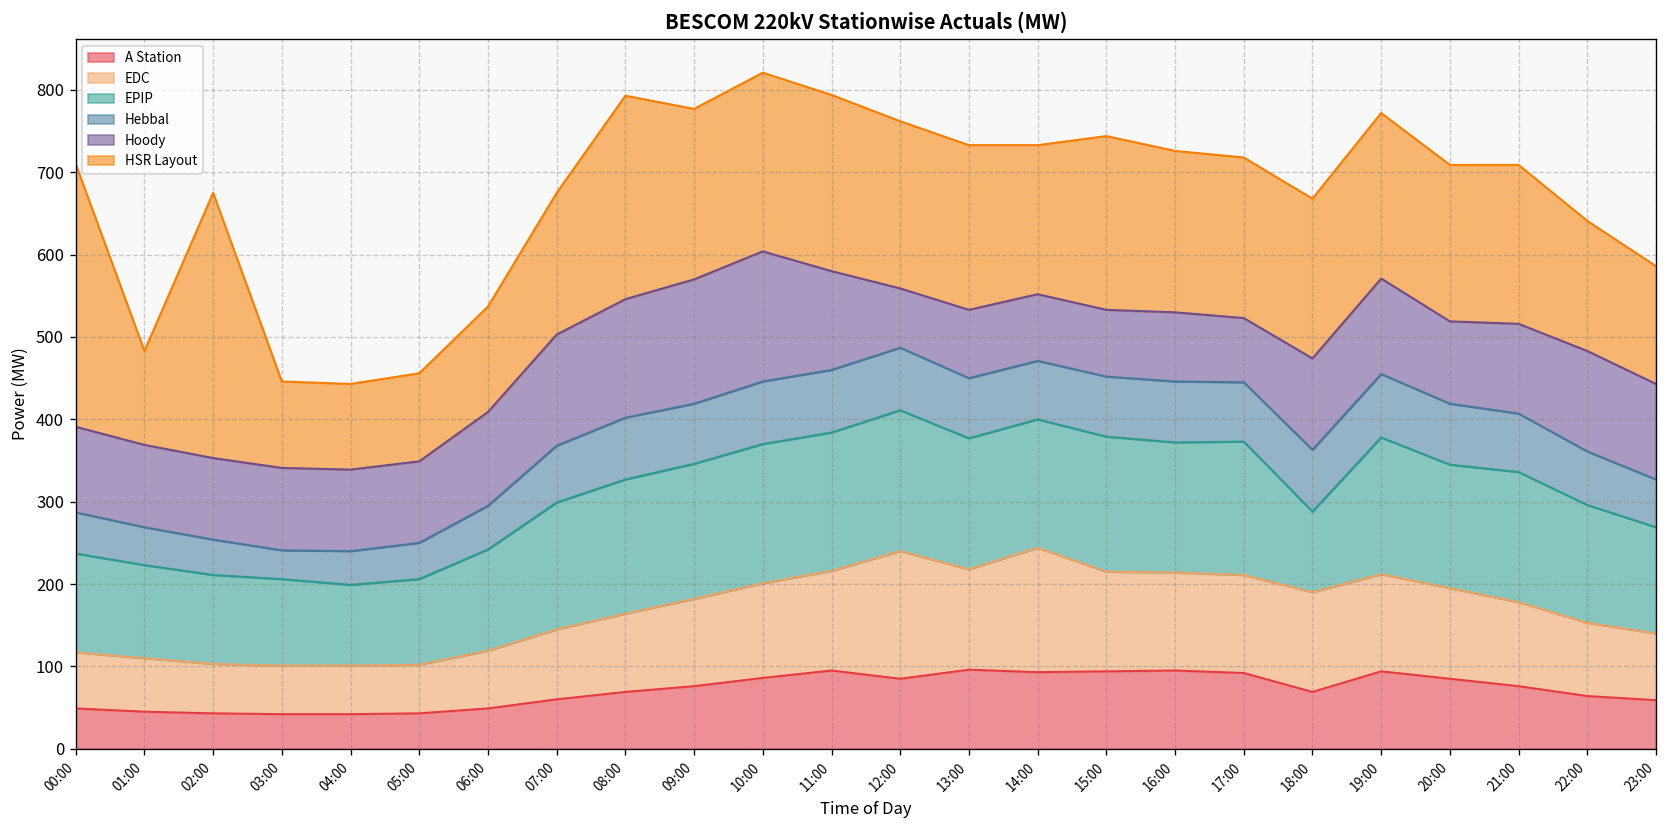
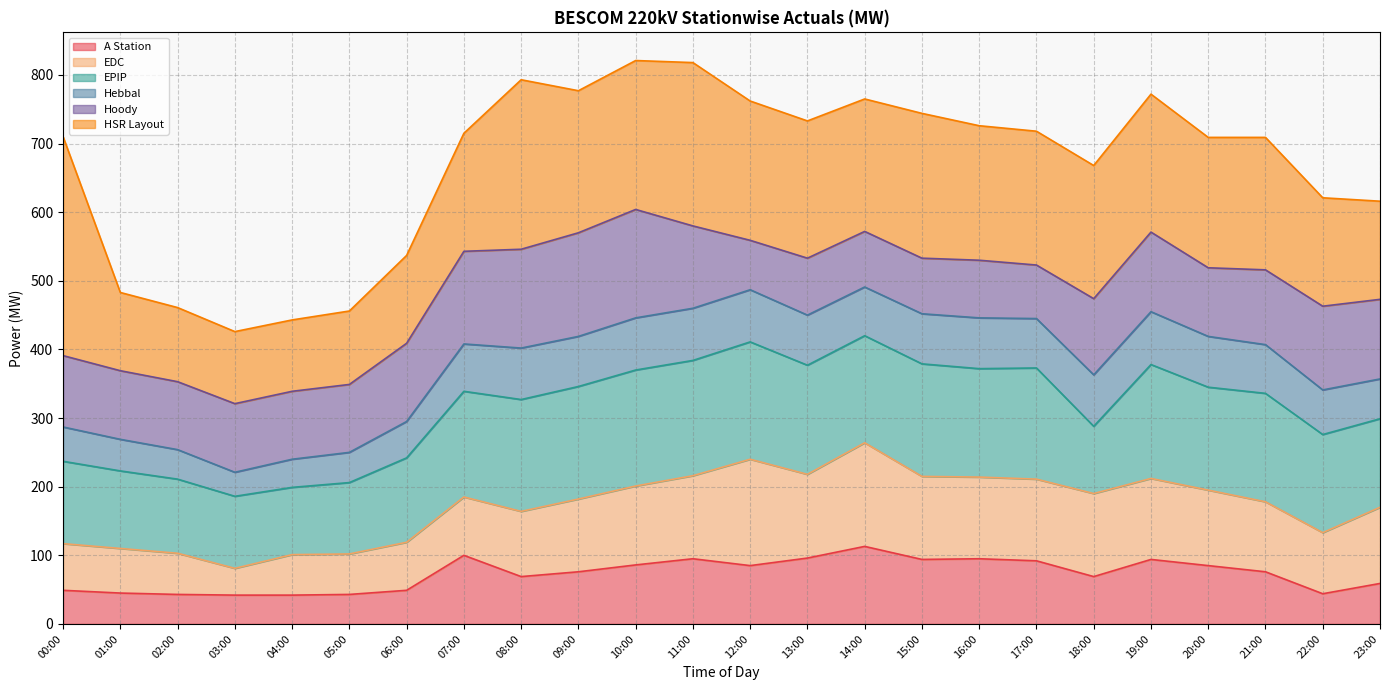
  {
    "A Station": {
      "00:00": 50,
      "01:00": 50,
      "02:00": 40,
      "03:00": 40,
      "04:00": 40,
      "05:00": 40,
      "06:00": 50,
-     "07:00": 60,
+     "07:00": 100,
      "08:00": 70,
      "09:00": 80,
      "10:00": 90,
      "11:00": 100,
      "12:00": 90,
      "13:00": 100,
-     "14:00": 90,
+     "14:00": 110,
      "15:00": 90,
      "16:00": 100,
      "17:00": 90,
      "18:00": 70,
      "19:00": 90,
      "20:00": 90,
      "21:00": 80,
-     "22:00": 60,
+     "22:00": 40,
      "23:00": 60
    },
    "EDC": {
      "00:00": 70,
      "01:00": 70,
      "02:00": 60,
-     "03:00": 60,
+     "03:00": 40,
      "04:00": 60,
      "05:00": 60,
      "06:00": 70,
      "07:00": 90,
      "08:00": 100,
      "09:00": 110,
      "10:00": 120,
      "11:00": 120,
      "12:00": 160,
      "13:00": 120,
      "14:00": 150,
      "15:00": 120,
      "16:00": 120,
      "17:00": 120,
      "18:00": 120,
      "19:00": 120,
      "20:00": 110,
      "21:00": 100,
      "22:00": 90,
-     "23:00": 80
+     "23:00": 110
    },
    "HSR Layout": {
      "00:00": 320,
      "01:00": 110,
-     "02:00": 320,
+     "02:00": 110,
      "03:00": 110,
      "04:00": 100,
      "05:00": 110,
      "06:00": 130,
      "07:00": 170,
      "08:00": 250,
      "09:00": 210,
      "10:00": 220,
-     "11:00": 210,
+     "11:00": 240,
      "12:00": 200,
      "13:00": 200,
-     "14:00": 180,
+     "14:00": 190,
      "15:00": 210,
      "16:00": 200,
      "17:00": 200,
      "18:00": 190,
      "19:00": 200,
      "20:00": 190,
      "21:00": 190,
      "22:00": 160,
      "23:00": 140
    }
  }
